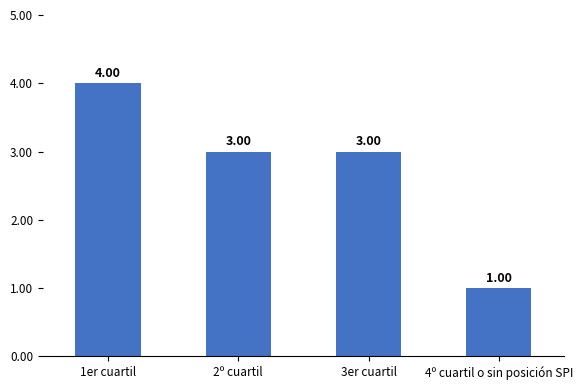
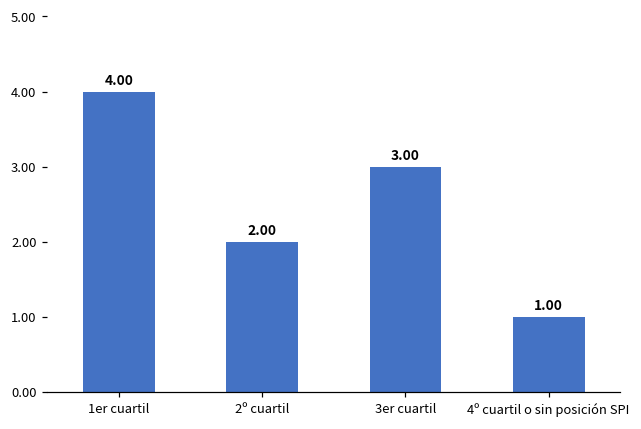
  {
    "1er cuartil": 4.00,
-   "2º cuartil": 3.00,
+   "2º cuartil": 2.00,
    "3er cuartil": 3.00,
    "4º cuartil o sin posición SPI": 1.00
  }
